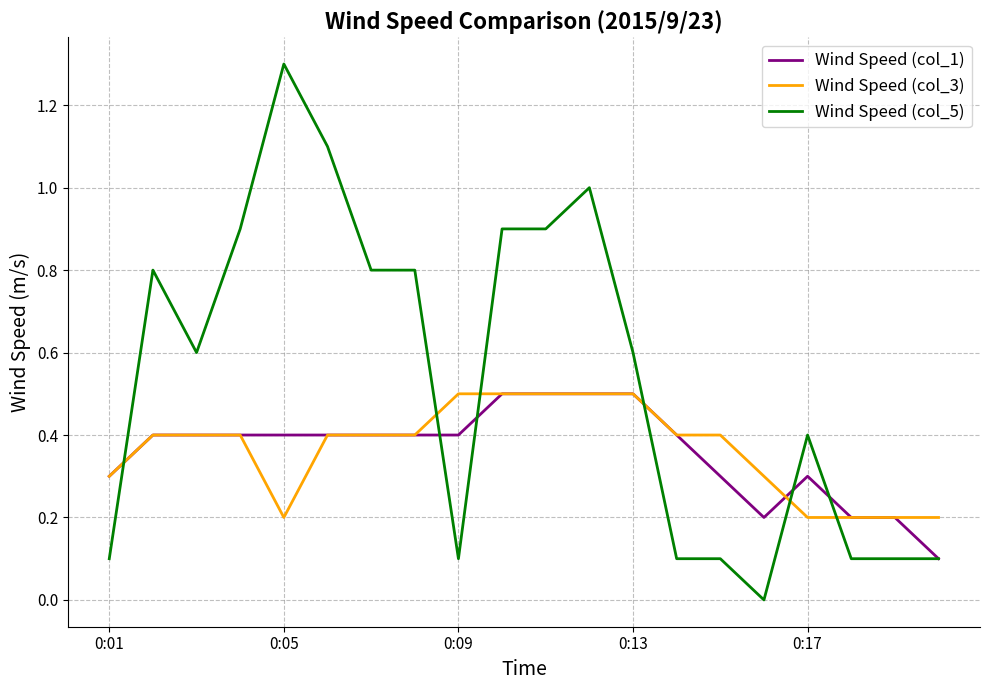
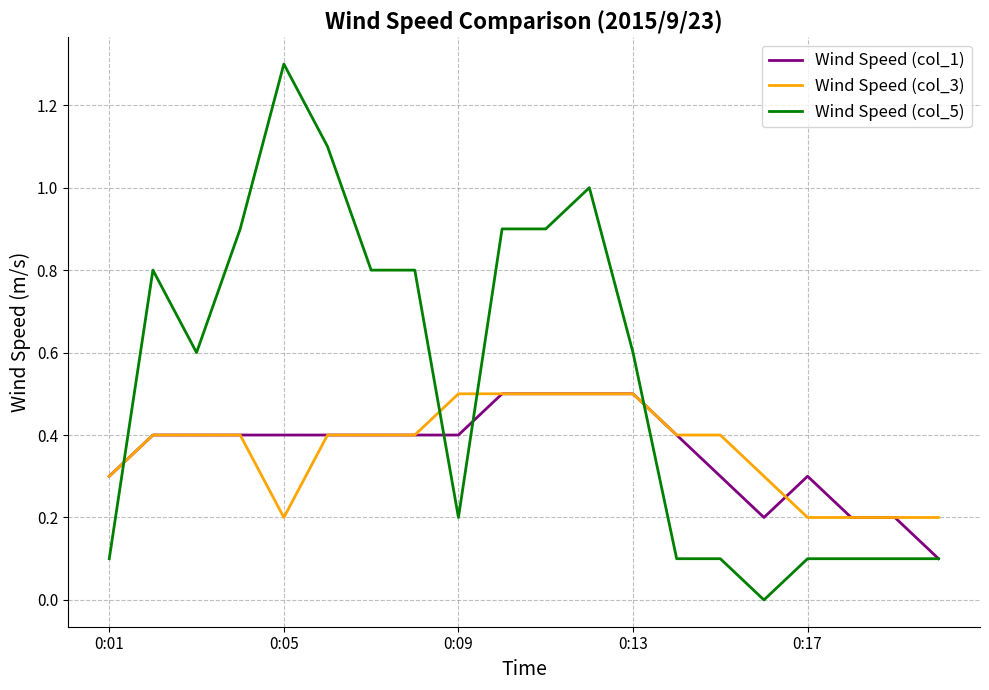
  {
    "Wind Speed (col_1)": {
      "0:05": 0.4,
      "0:09": 0.4,
      "0:17": 0.3
    },
    "Wind Speed (col_3)": {
      "0:05": 0.2,
      "0:09": 0.5,
      "0:17": 0.2
    },
    "Wind Speed (col_5)": {
      "0:01": 0.1,
      "0:05": 1.3,
-     "0:09": 0.1,
+     "0:09": 0.2,
      "0:13": 0.6,
-     "0:17": 0.4
+     "0:17": 0.1
    }
  }
